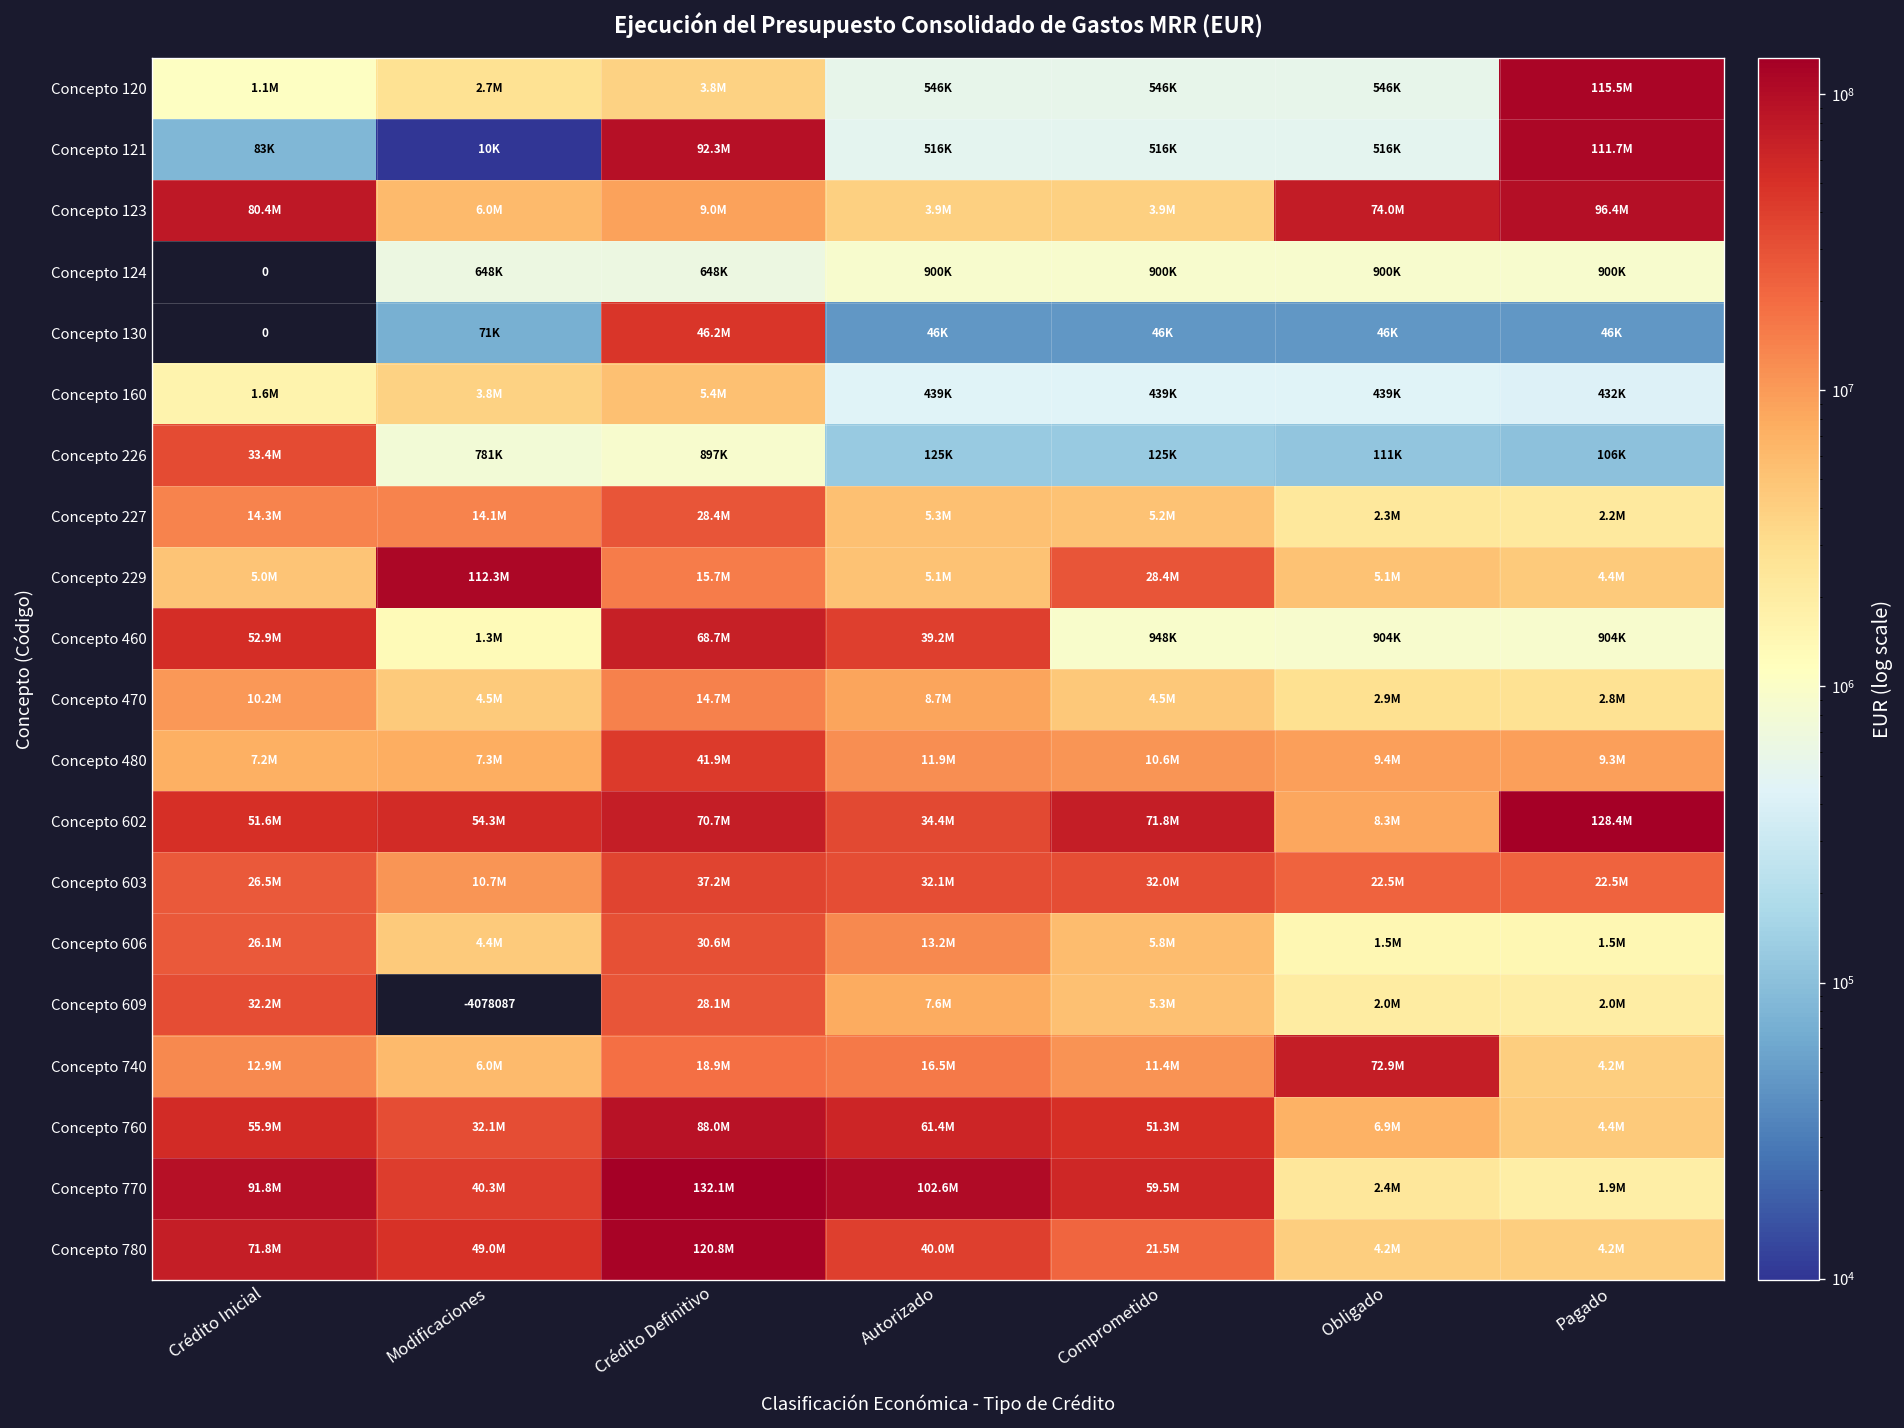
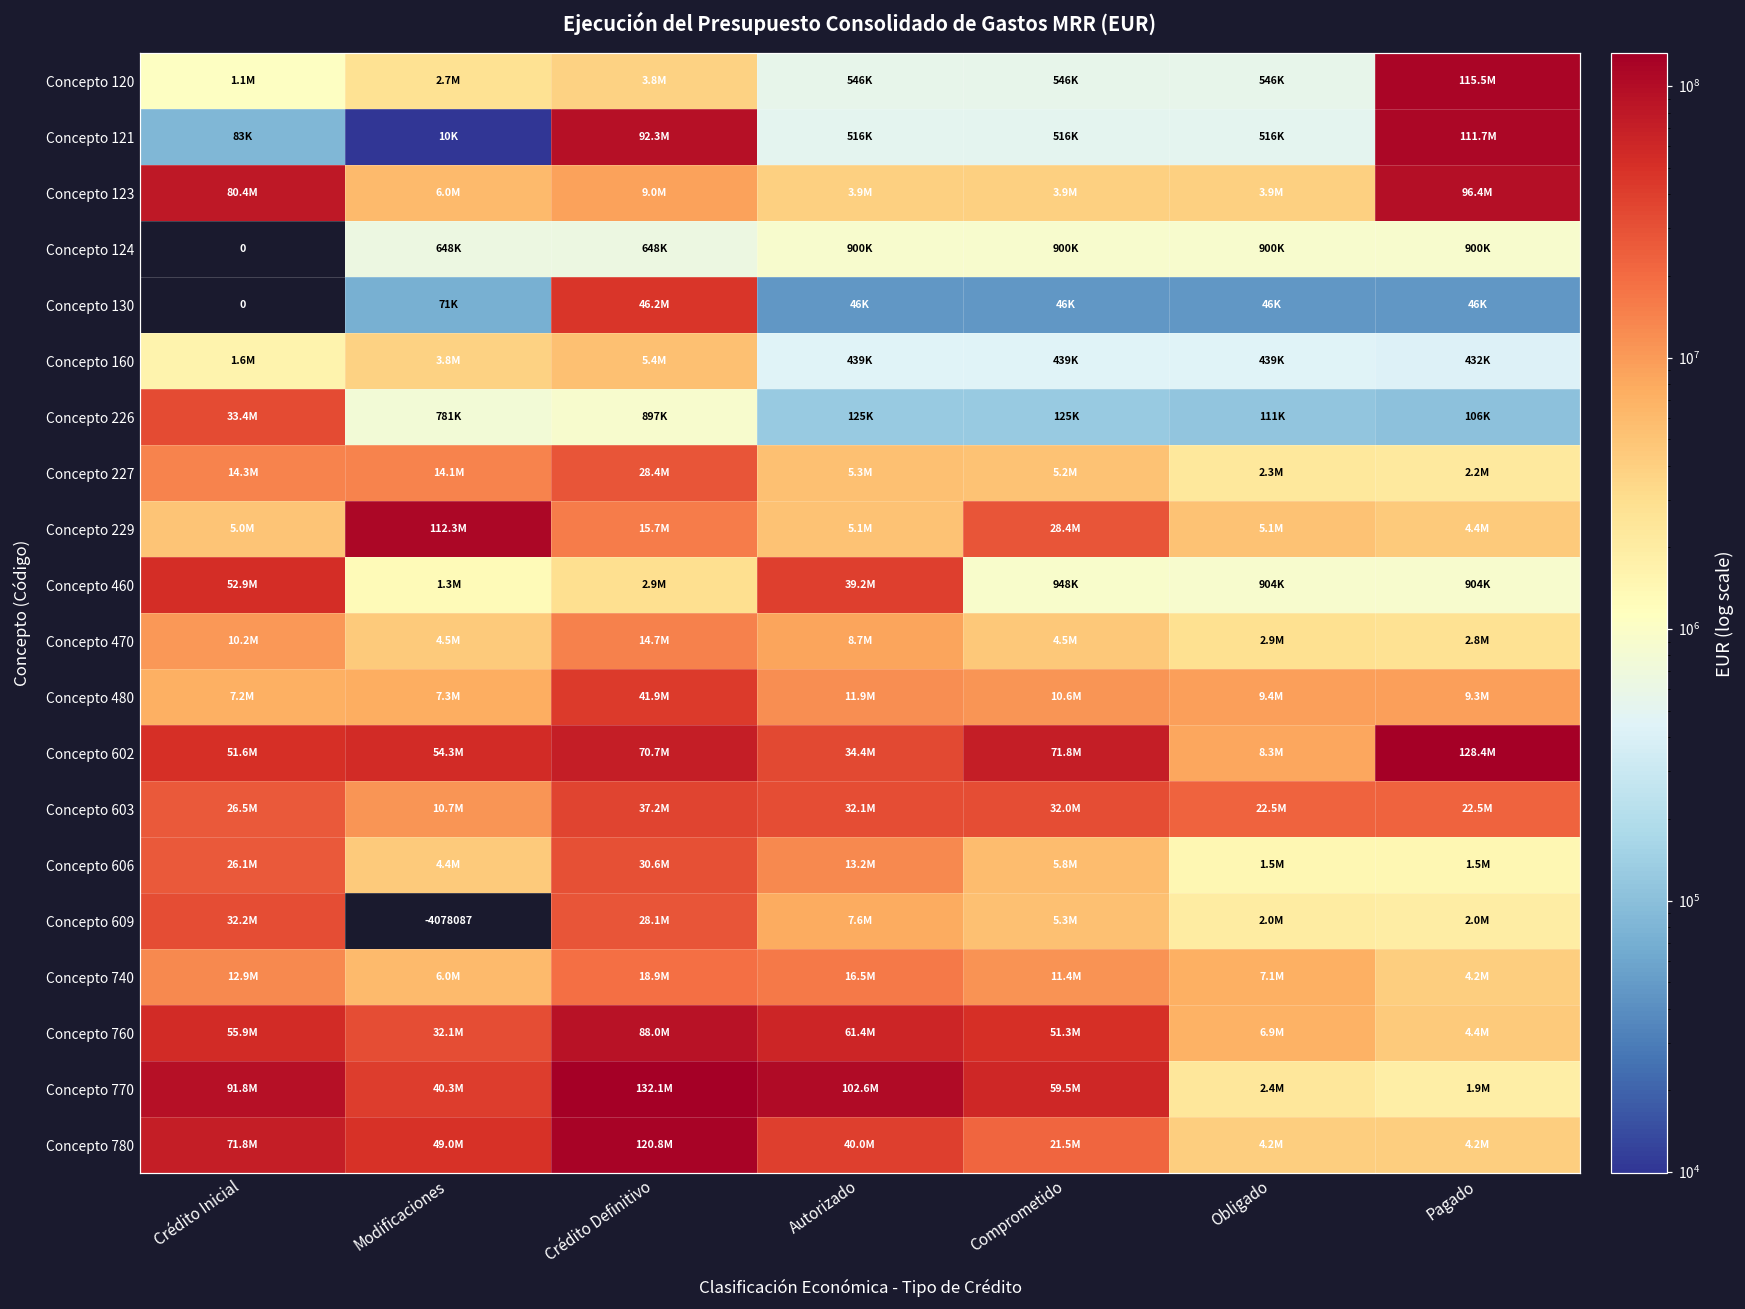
  {
    "Concepto 120": {
      "Crédito Inicial": "1.1M",
      "Modificaciones": "2.7M",
      "Crédito Definitivo": "3.8M",
      "Autorizado": "546K",
      "Comprometido": "546K",
      "Obligado": "546K",
      "Pagado": "115.5M"
    },
    "Concepto 121": {
      "Crédito Inicial": "83K",
      "Modificaciones": "10K",
      "Crédito Definitivo": "92.3M",
      "Autorizado": "516K",
      "Comprometido": "516K",
      "Obligado": "516K",
      "Pagado": "111.7M"
    },
    "Concepto 123": {
      "Crédito Inicial": "80.4M",
      "Modificaciones": "6.0M",
      "Crédito Definitivo": "9.0M",
      "Autorizado": "3.9M",
      "Comprometido": "3.9M",
-     "Obligado": "74.0M",
+     "Obligado": "3.9M",
      "Pagado": "96.4M"
    },
    "Concepto 124": {
      "Crédito Inicial": "0",
      "Modificaciones": "648K",
      "Crédito Definitivo": "648K",
      "Autorizado": "900K",
      "Comprometido": "900K",
      "Obligado": "900K",
      "Pagado": "900K"
    },
    "Concepto 130": {
      "Crédito Inicial": "0",
      "Modificaciones": "71K",
      "Crédito Definitivo": "46.2M",
      "Autorizado": "46K",
      "Comprometido": "46K",
      "Obligado": "46K",
      "Pagado": "46K"
    },
    "Concepto 160": {
      "Crédito Inicial": "1.6M",
      "Modificaciones": "3.8M",
      "Crédito Definitivo": "5.4M",
      "Autorizado": "439K",
      "Comprometido": "439K",
      "Obligado": "439K",
      "Pagado": "432K"
    },
    "Concepto 226": {
      "Crédito Inicial": "33.4M",
      "Modificaciones": "781K",
      "Crédito Definitivo": "897K",
      "Autorizado": "125K",
      "Comprometido": "125K",
      "Obligado": "111K",
      "Pagado": "106K"
    },
    "Concepto 227": {
      "Crédito Inicial": "14.3M",
      "Modificaciones": "14.1M",
      "Crédito Definitivo": "28.4M",
      "Autorizado": "5.3M",
      "Comprometido": "5.2M",
      "Obligado": "2.3M",
      "Pagado": "2.2M"
    },
    "Concepto 229": {
      "Crédito Inicial": "5.0M",
      "Modificaciones": "112.3M",
      "Crédito Definitivo": "15.7M",
      "Autorizado": "5.1M",
      "Comprometido": "28.4M",
      "Obligado": "5.1M",
      "Pagado": "4.4M"
    },
    "Concepto 460": {
      "Crédito Inicial": "52.9M",
      "Modificaciones": "1.3M",
-     "Crédito Definitivo": "68.7M",
+     "Crédito Definitivo": "2.9M",
      "Autorizado": "39.2M",
      "Comprometido": "948K",
      "Obligado": "904K",
      "Pagado": "904K"
    },
    "Concepto 470": {
      "Crédito Inicial": "10.2M",
      "Modificaciones": "4.5M",
      "Crédito Definitivo": "14.7M",
      "Autorizado": "8.7M",
      "Comprometido": "4.5M",
      "Obligado": "2.9M",
      "Pagado": "2.8M"
    },
    "Concepto 480": {
      "Crédito Inicial": "7.2M",
      "Modificaciones": "7.3M",
      "Crédito Definitivo": "41.9M",
      "Autorizado": "11.9M",
      "Comprometido": "10.6M",
      "Obligado": "9.4M",
      "Pagado": "9.3M"
    },
    "Concepto 602": {
      "Crédito Inicial": "51.6M",
      "Modificaciones": "54.3M",
      "Crédito Definitivo": "70.7M",
      "Autorizado": "34.4M",
      "Comprometido": "71.8M",
      "Obligado": "8.3M",
      "Pagado": "128.4M"
    },
    "Concepto 603": {
      "Crédito Inicial": "26.5M",
      "Modificaciones": "10.7M",
      "Crédito Definitivo": "37.2M",
      "Autorizado": "32.1M",
      "Comprometido": "32.0M",
      "Obligado": "22.5M",
      "Pagado": "22.5M"
    },
    "Concepto 606": {
      "Crédito Inicial": "26.1M",
      "Modificaciones": "4.4M",
      "Crédito Definitivo": "30.6M",
      "Autorizado": "13.2M",
      "Comprometido": "5.8M",
      "Obligado": "1.5M",
      "Pagado": "1.5M"
    },
    "Concepto 609": {
      "Crédito Inicial": "32.2M",
      "Modificaciones": "-4078087",
      "Crédito Definitivo": "28.1M",
      "Autorizado": "7.6M",
      "Comprometido": "5.3M",
      "Obligado": "2.0M",
      "Pagado": "2.0M"
    },
    "Concepto 740": {
      "Crédito Inicial": "12.9M",
      "Modificaciones": "6.0M",
      "Crédito Definitivo": "18.9M",
      "Autorizado": "16.5M",
      "Comprometido": "11.4M",
-     "Obligado": "72.9M",
+     "Obligado": "7.1M",
      "Pagado": "4.2M"
    },
    "Concepto 760": {
      "Crédito Inicial": "55.9M",
      "Modificaciones": "32.1M",
      "Crédito Definitivo": "88.0M",
      "Autorizado": "61.4M",
      "Comprometido": "51.3M",
      "Obligado": "6.9M",
      "Pagado": "4.4M"
    },
    "Concepto 770": {
      "Crédito Inicial": "91.8M",
      "Modificaciones": "40.3M",
      "Crédito Definitivo": "132.1M",
      "Autorizado": "102.6M",
      "Comprometido": "59.5M",
      "Obligado": "2.4M",
      "Pagado": "1.9M"
    },
    "Concepto 780": {
      "Crédito Inicial": "71.8M",
      "Modificaciones": "49.0M",
      "Crédito Definitivo": "120.8M",
      "Autorizado": "40.0M",
      "Comprometido": "21.5M",
      "Obligado": "4.2M",
      "Pagado": "4.2M"
    }
  }
